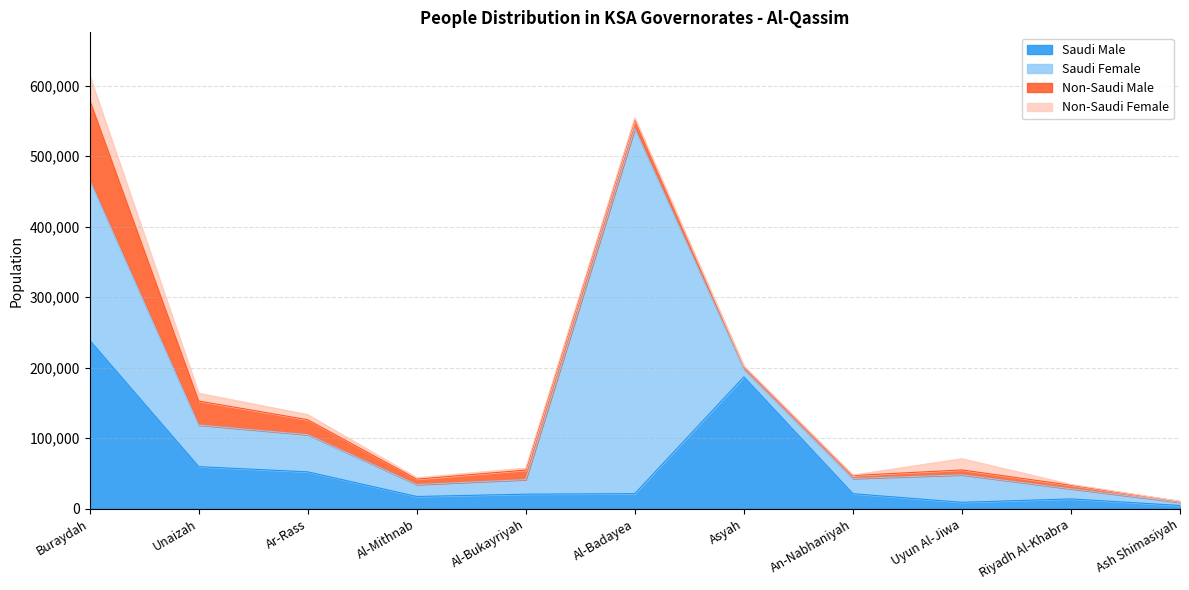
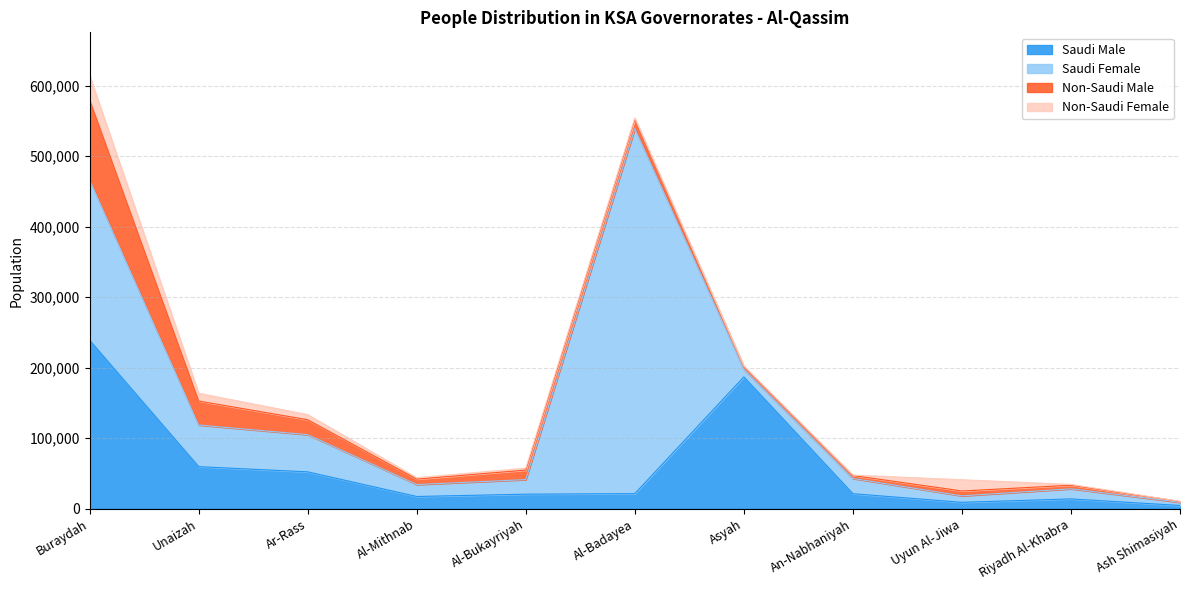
  {
    "Saudi Male": {
      "Buraydah": "240,000",
      "Unaizah": "60,000",
      "Ar-Rass": "50,000",
      "Al-Mithnab": "20,000",
      "Al-Bukayriyah": "20,000",
      "Al-Badayea": "20,000",
      "Asyah": "190,000",
      "An-Nabhaniyah": "20,000",
      "Uyun Al-Jiwa": "10,000",
      "Riyadh Al-Khabra": "10,000",
      "Ash Shimasiyah": "0"
    },
    "Saudi Female": {
      "Buraydah": "230,000",
      "Unaizah": "60,000",
      "Ar-Rass": "50,000",
      "Al-Mithnab": "20,000",
      "Al-Bukayriyah": "20,000",
      "Al-Badayea": "520,000",
      "An-Nabhaniyah": "20,000",
-     "Uyun Al-Jiwa": "40,000",
+     "Uyun Al-Jiwa": "10,000",
      "Riyadh Al-Khabra": "10,000"
    },
    "Non-Saudi Male": {
      "Buraydah": "110,000",
      "Unaizah": "30,000",
      "Ar-Rass": "20,000",
      "Uyun Al-Jiwa": "10,000"
    },
    "Non-Saudi Female": {
      "Buraydah": "30,000",
      "Unaizah": "10,000",
      "Ar-Rass": "10,000",
      "Uyun Al-Jiwa": "20,000"
    }
  }
